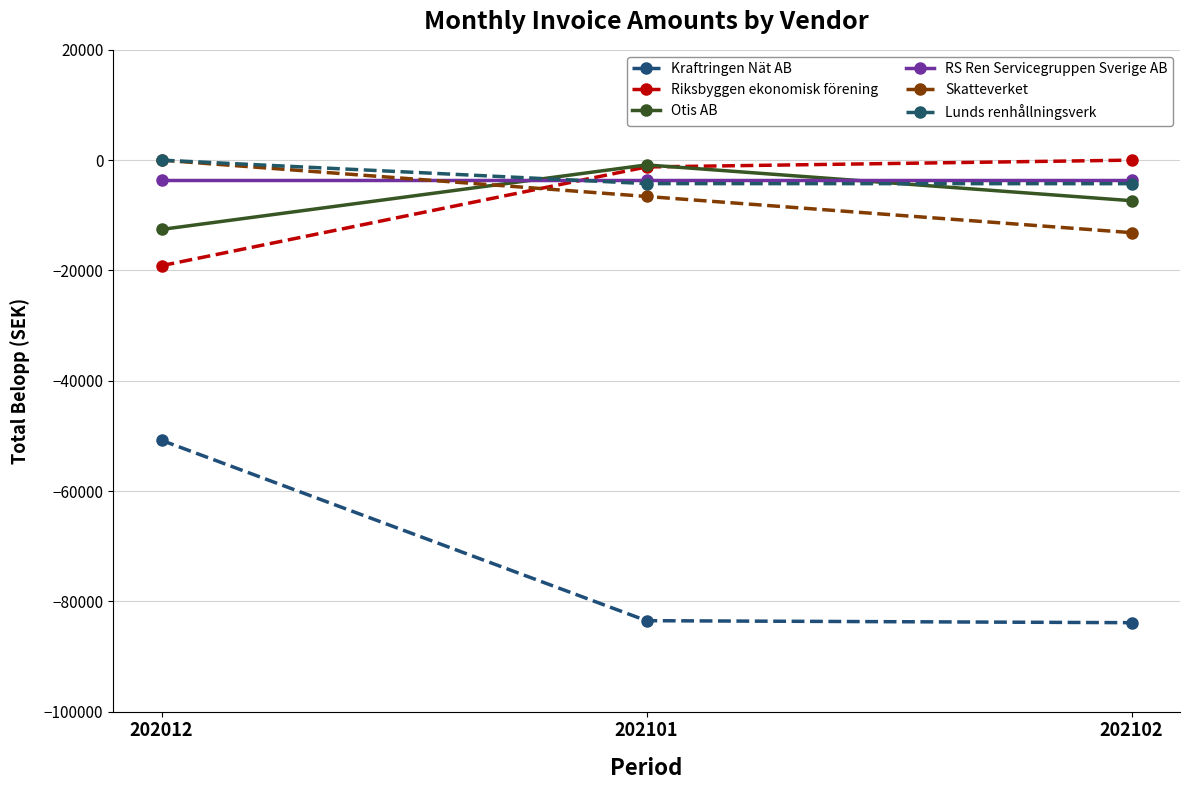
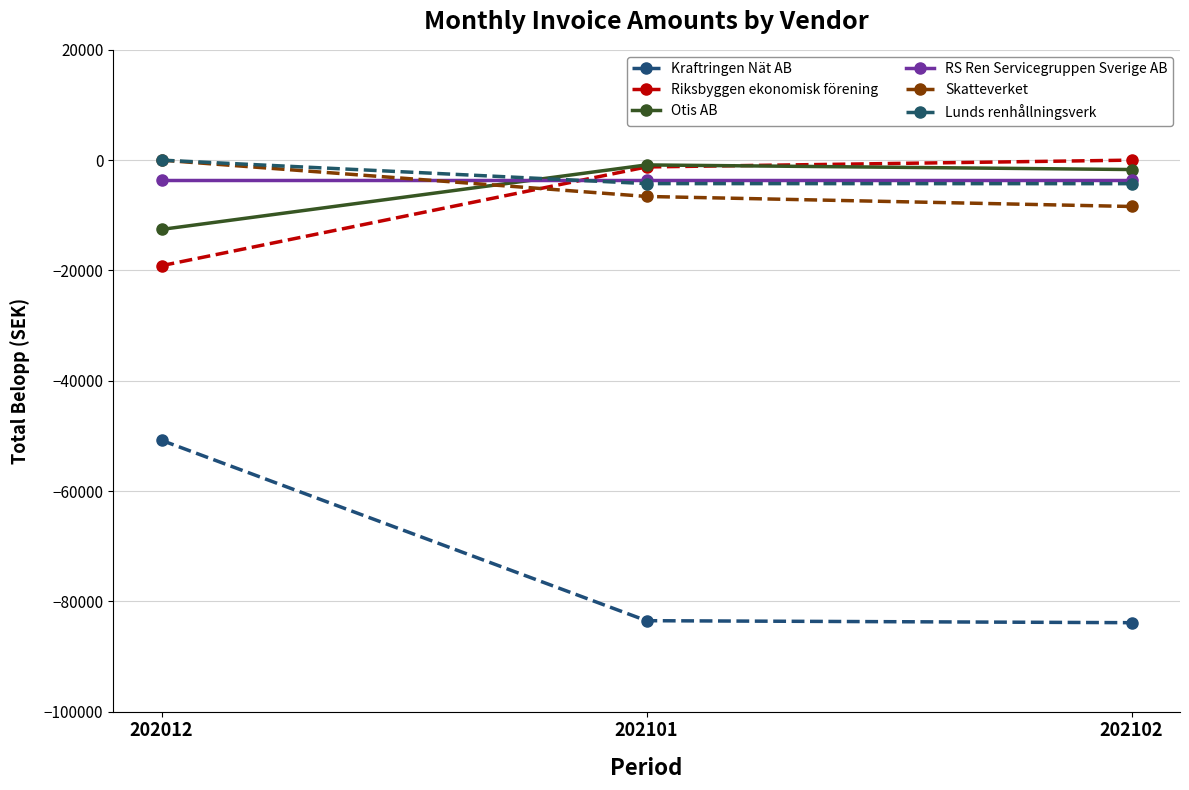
  {
    "Riksbyggen ekonomisk förening": {
      "202012": -19000,
      "202102": 0
    },
    "Otis AB": {
      "202012": -13000,
-     "202102": -7000
+     "202102": -2000
    },
    "RS Ren Servicegruppen Sverige AB": {
      "202012": -4000,
      "202101": -4000,
      "202102": -4000
    },
    "Skatteverket": {
      "202101": -7000,
-     "202102": -13000
+     "202102": -8000
    }
  }
